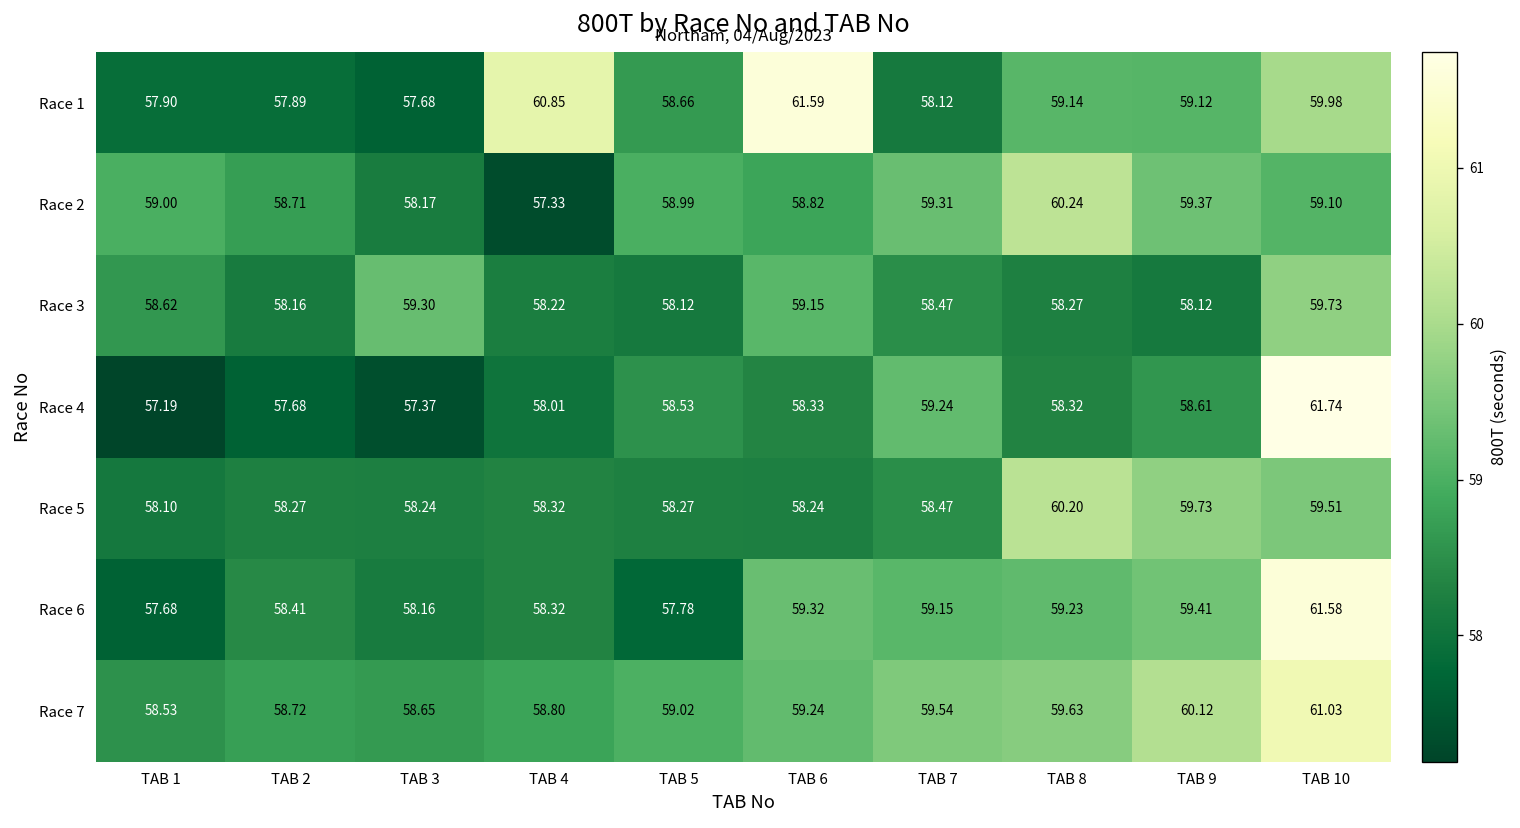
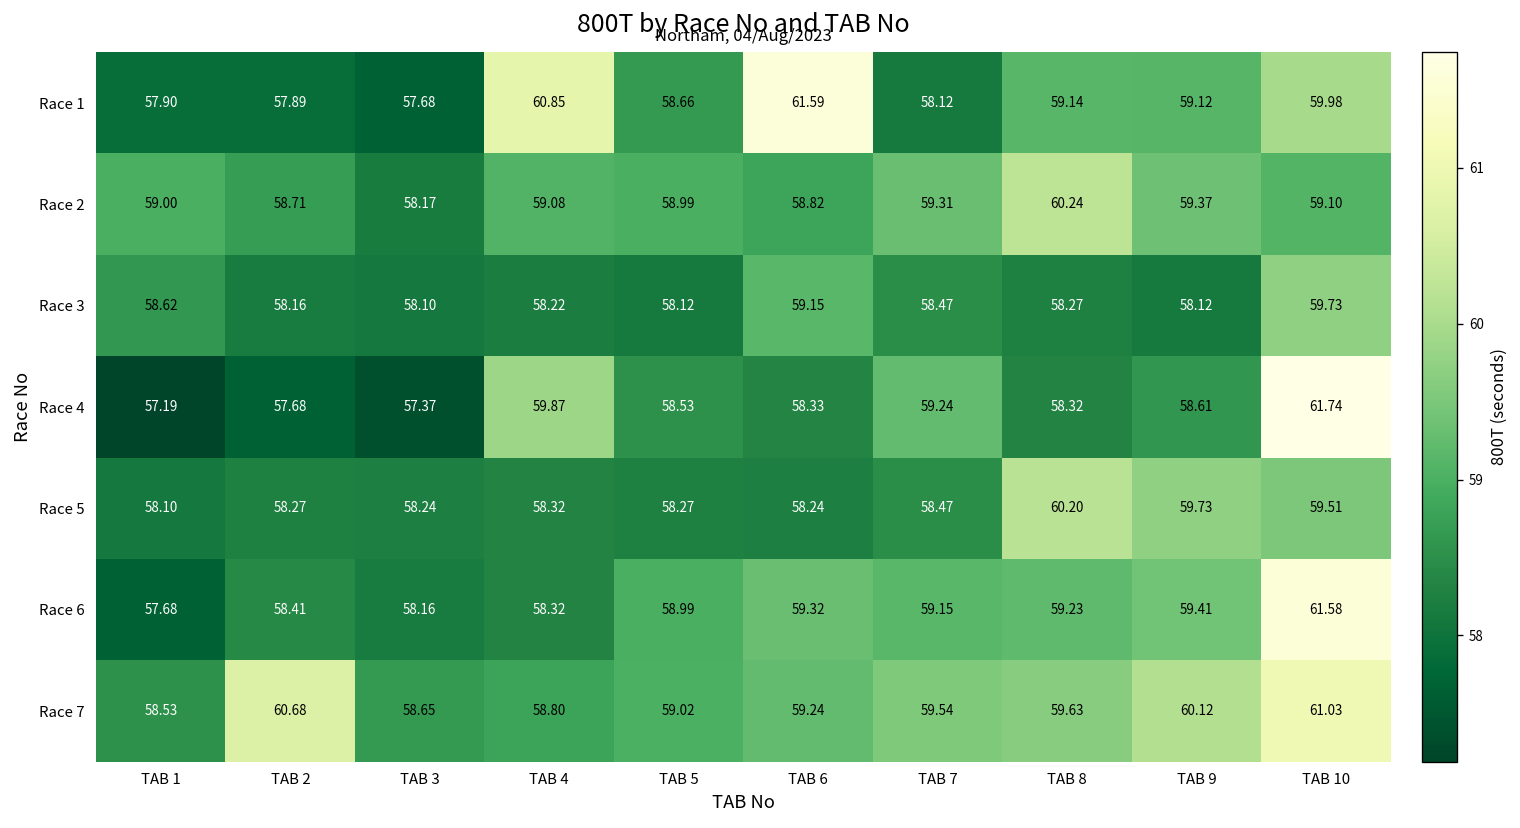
  {
    "Race 1": {
      "TAB 1": 57.90,
      "TAB 2": 57.89,
      "TAB 3": 57.68,
      "TAB 4": 60.85,
      "TAB 5": 58.66,
      "TAB 6": 61.59,
      "TAB 7": 58.12,
      "TAB 8": 59.14,
      "TAB 9": 59.12,
      "TAB 10": 59.98
    },
    "Race 2": {
      "TAB 1": 59.00,
      "TAB 2": 58.71,
      "TAB 3": 58.17,
-     "TAB 4": 57.33,
+     "TAB 4": 59.08,
      "TAB 5": 58.99,
      "TAB 6": 58.82,
      "TAB 7": 59.31,
      "TAB 8": 60.24,
      "TAB 9": 59.37,
      "TAB 10": 59.10
    },
    "Race 3": {
      "TAB 1": 58.62,
      "TAB 2": 58.16,
-     "TAB 3": 59.30,
+     "TAB 3": 58.10,
      "TAB 4": 58.22,
      "TAB 5": 58.12,
      "TAB 6": 59.15,
      "TAB 7": 58.47,
      "TAB 8": 58.27,
      "TAB 9": 58.12,
      "TAB 10": 59.73
    },
    "Race 4": {
      "TAB 1": 57.19,
      "TAB 2": 57.68,
      "TAB 3": 57.37,
-     "TAB 4": 58.01,
+     "TAB 4": 59.87,
      "TAB 5": 58.53,
      "TAB 6": 58.33,
      "TAB 7": 59.24,
      "TAB 8": 58.32,
      "TAB 9": 58.61,
      "TAB 10": 61.74
    },
    "Race 5": {
      "TAB 1": 58.10,
      "TAB 2": 58.27,
      "TAB 3": 58.24,
      "TAB 4": 58.32,
      "TAB 5": 58.27,
      "TAB 6": 58.24,
      "TAB 7": 58.47,
      "TAB 8": 60.20,
      "TAB 9": 59.73,
      "TAB 10": 59.51
    },
    "Race 6": {
      "TAB 1": 57.68,
      "TAB 2": 58.41,
      "TAB 3": 58.16,
      "TAB 4": 58.32,
-     "TAB 5": 57.78,
+     "TAB 5": 58.99,
      "TAB 6": 59.32,
      "TAB 7": 59.15,
      "TAB 8": 59.23,
      "TAB 9": 59.41,
      "TAB 10": 61.58
    },
    "Race 7": {
      "TAB 1": 58.53,
-     "TAB 2": 58.72,
+     "TAB 2": 60.68,
      "TAB 3": 58.65,
      "TAB 4": 58.80,
      "TAB 5": 59.02,
      "TAB 6": 59.24,
      "TAB 7": 59.54,
      "TAB 8": 59.63,
      "TAB 9": 60.12,
      "TAB 10": 61.03
    }
  }
